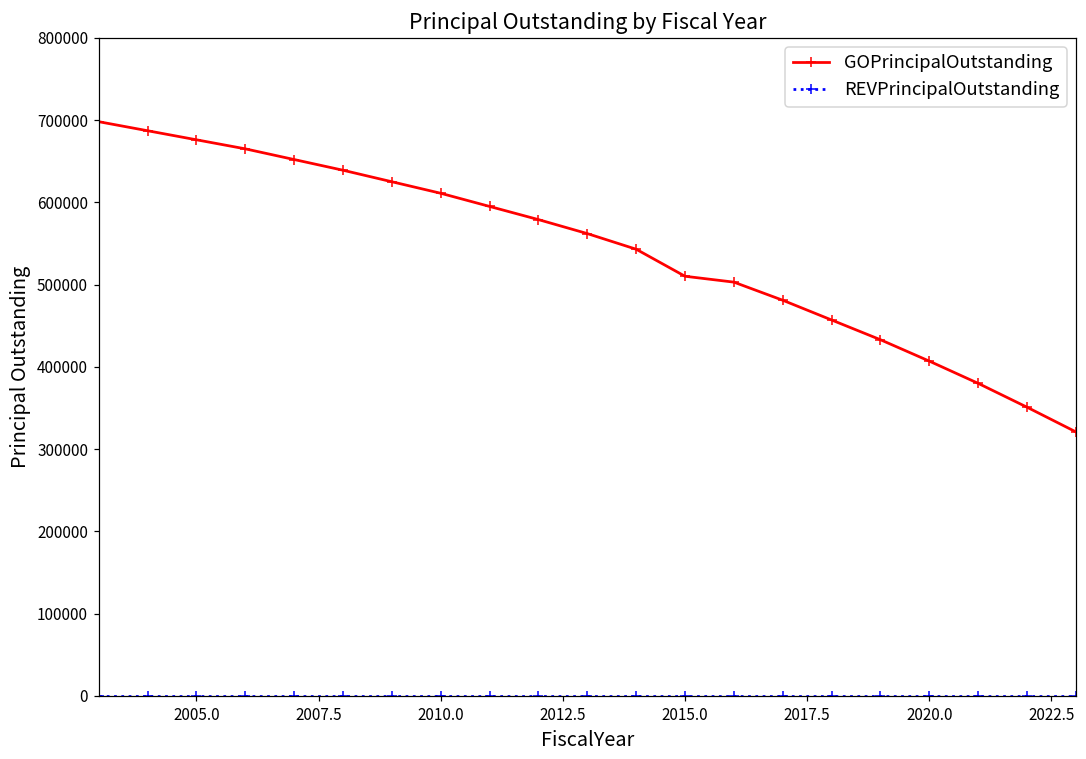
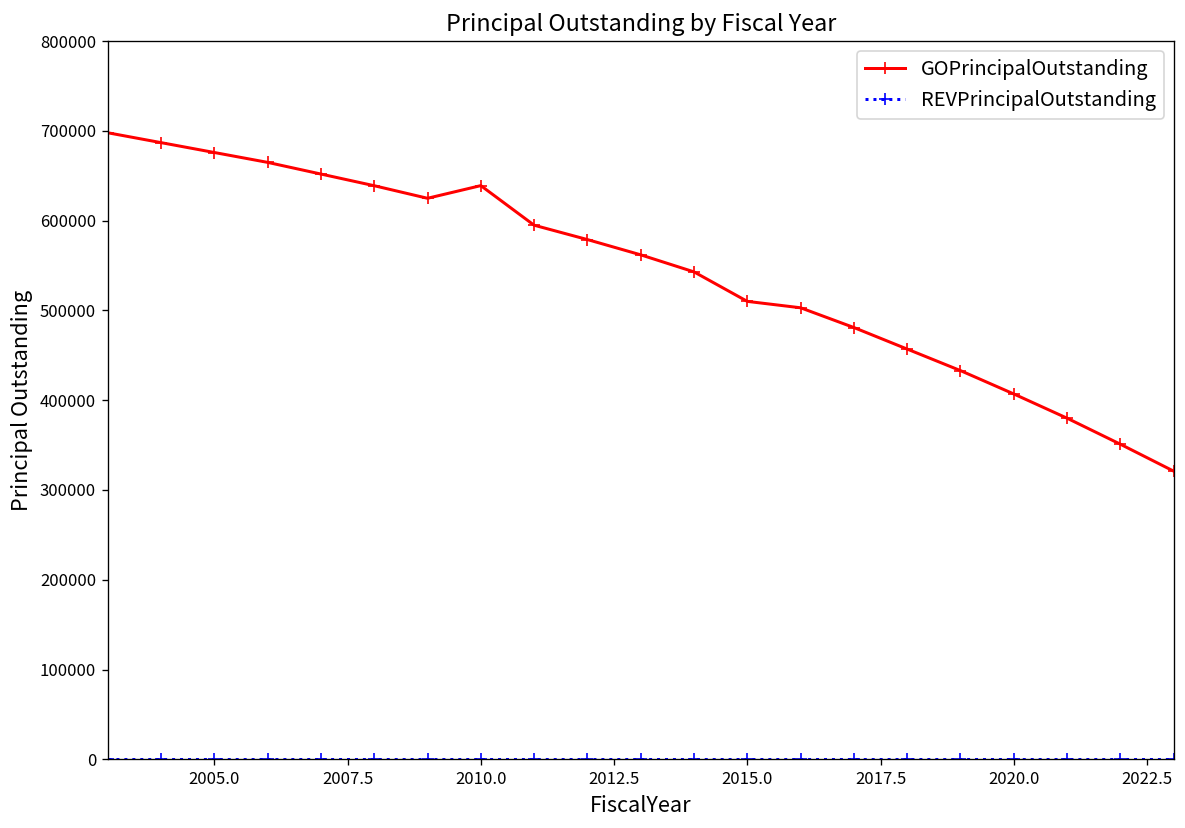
  {
    "GOPrincipalOutstanding": {
      "2005.0": 680000,
-     "2010.0": 610000,
+     "2010.0": 640000,
      "2015.0": 510000,
      "2020.0": 410000
    },
    "REVPrincipalOutstanding": {
      "2005.0": 0,
      "2010.0": 0,
      "2015.0": 0,
      "2020.0": 0
    }
  }
